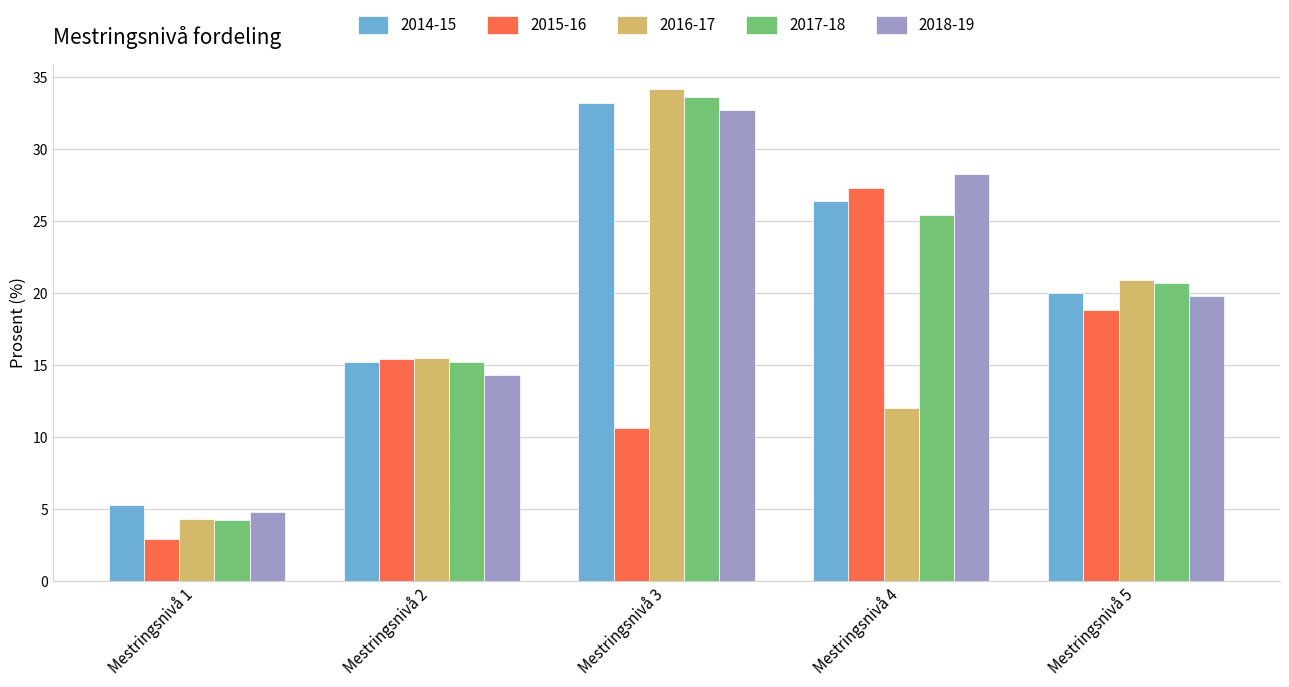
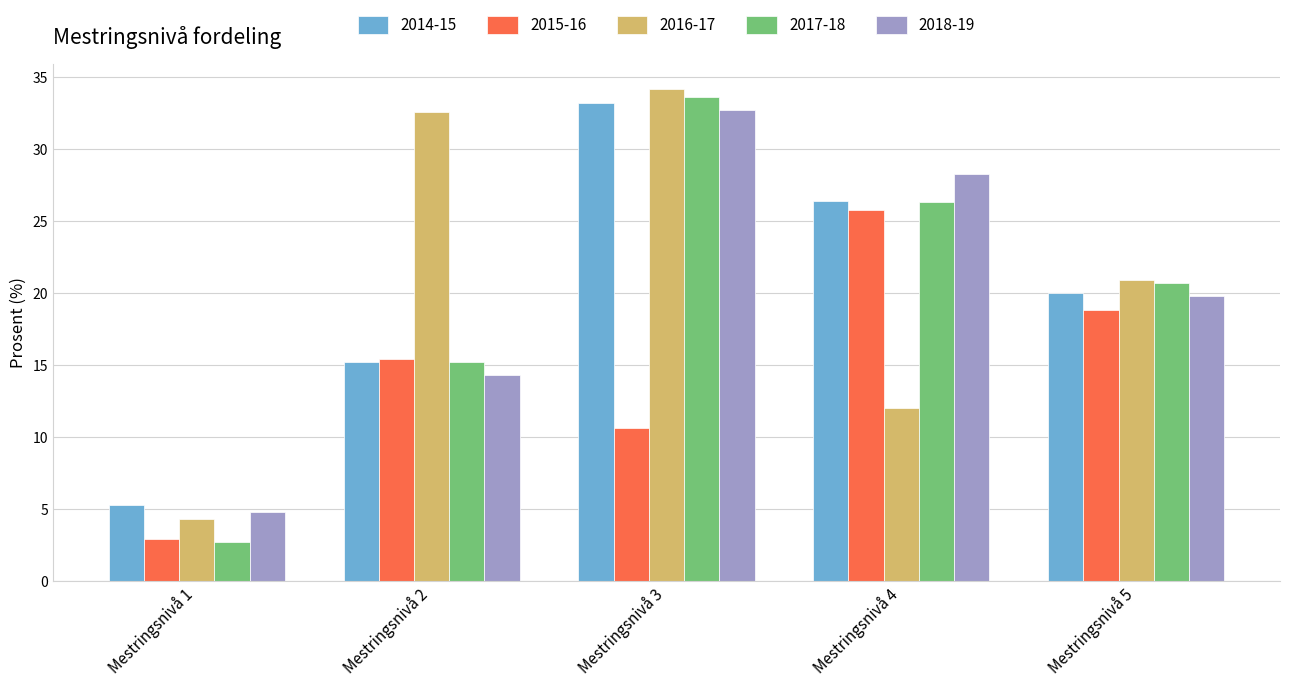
  {
    "2015-16": {
      "Mestringsnivå 1": 2.9,
      "Mestringsnivå 2": 15.4,
      "Mestringsnivå 3": 10.6,
-     "Mestringsnivå 4": 27.3,
+     "Mestringsnivå 4": 25.8,
      "Mestringsnivå 5": 18.8
    },
    "2016-17": {
      "Mestringsnivå 1": 4.3,
-     "Mestringsnivå 2": 15.5,
+     "Mestringsnivå 2": 32.6,
      "Mestringsnivå 3": 34.2,
      "Mestringsnivå 4": 12.0,
      "Mestringsnivå 5": 20.9
    },
    "2017-18": {
-     "Mestringsnivå 1": 4.2,
+     "Mestringsnivå 1": 2.7,
      "Mestringsnivå 2": 15.2,
      "Mestringsnivå 3": 33.6,
-     "Mestringsnivå 4": 25.4,
+     "Mestringsnivå 4": 26.3,
      "Mestringsnivå 5": 20.7
    }
  }
